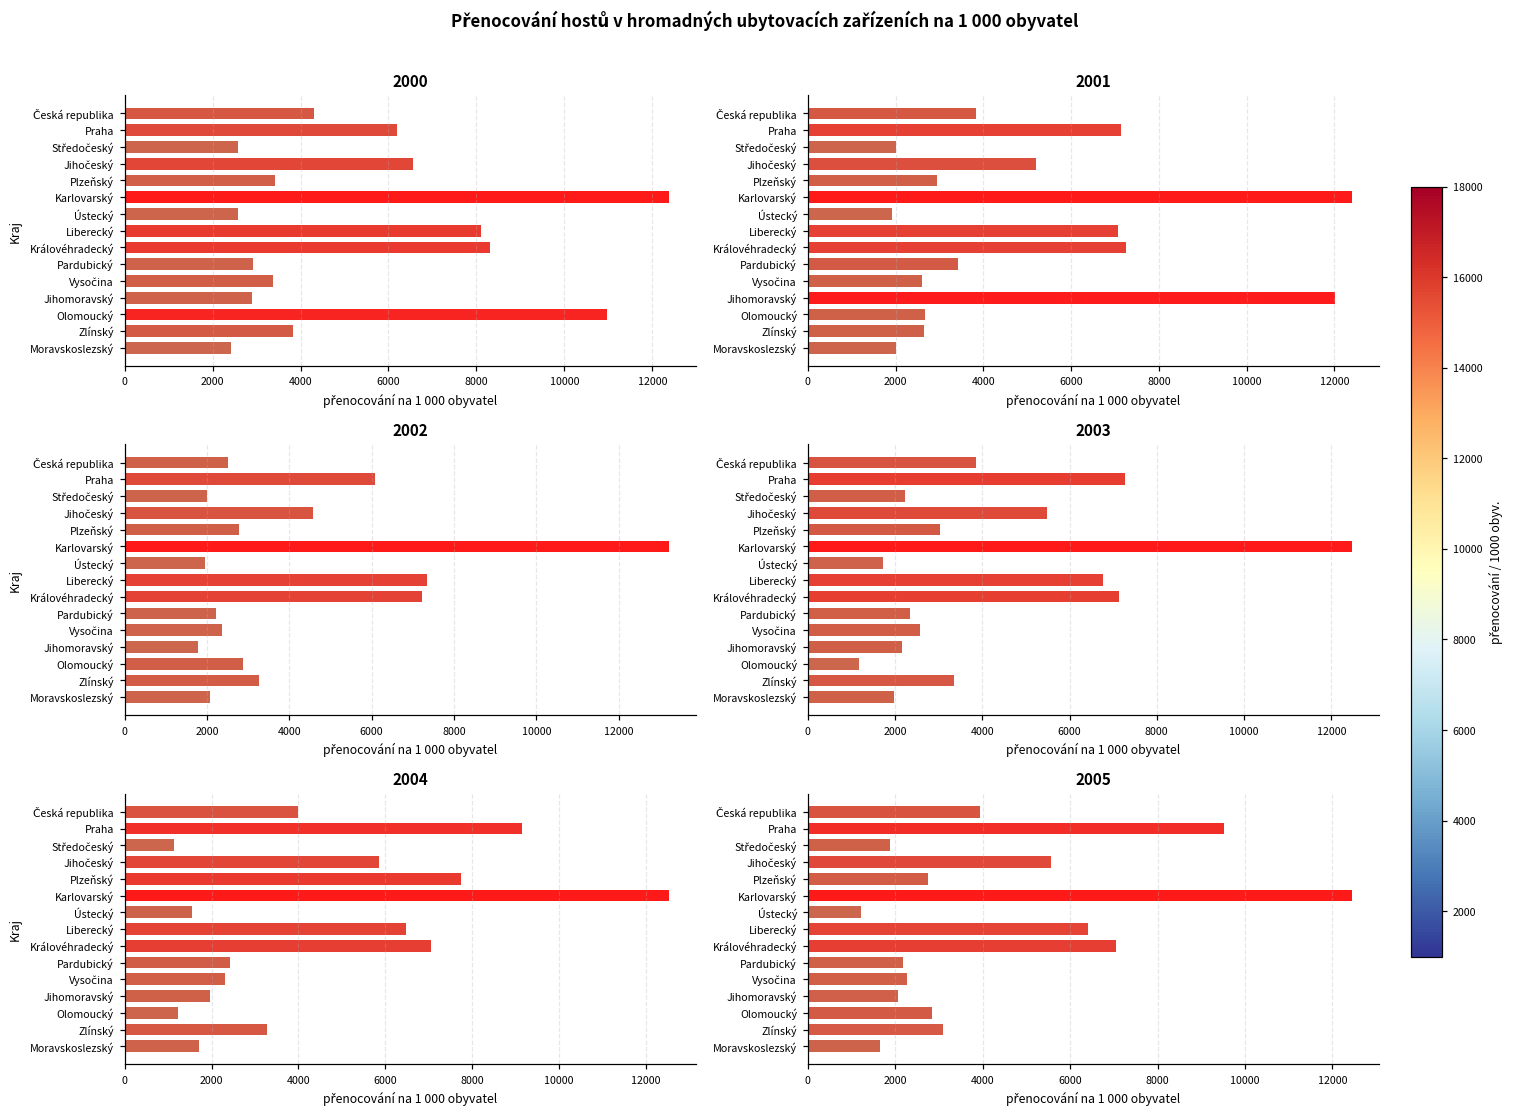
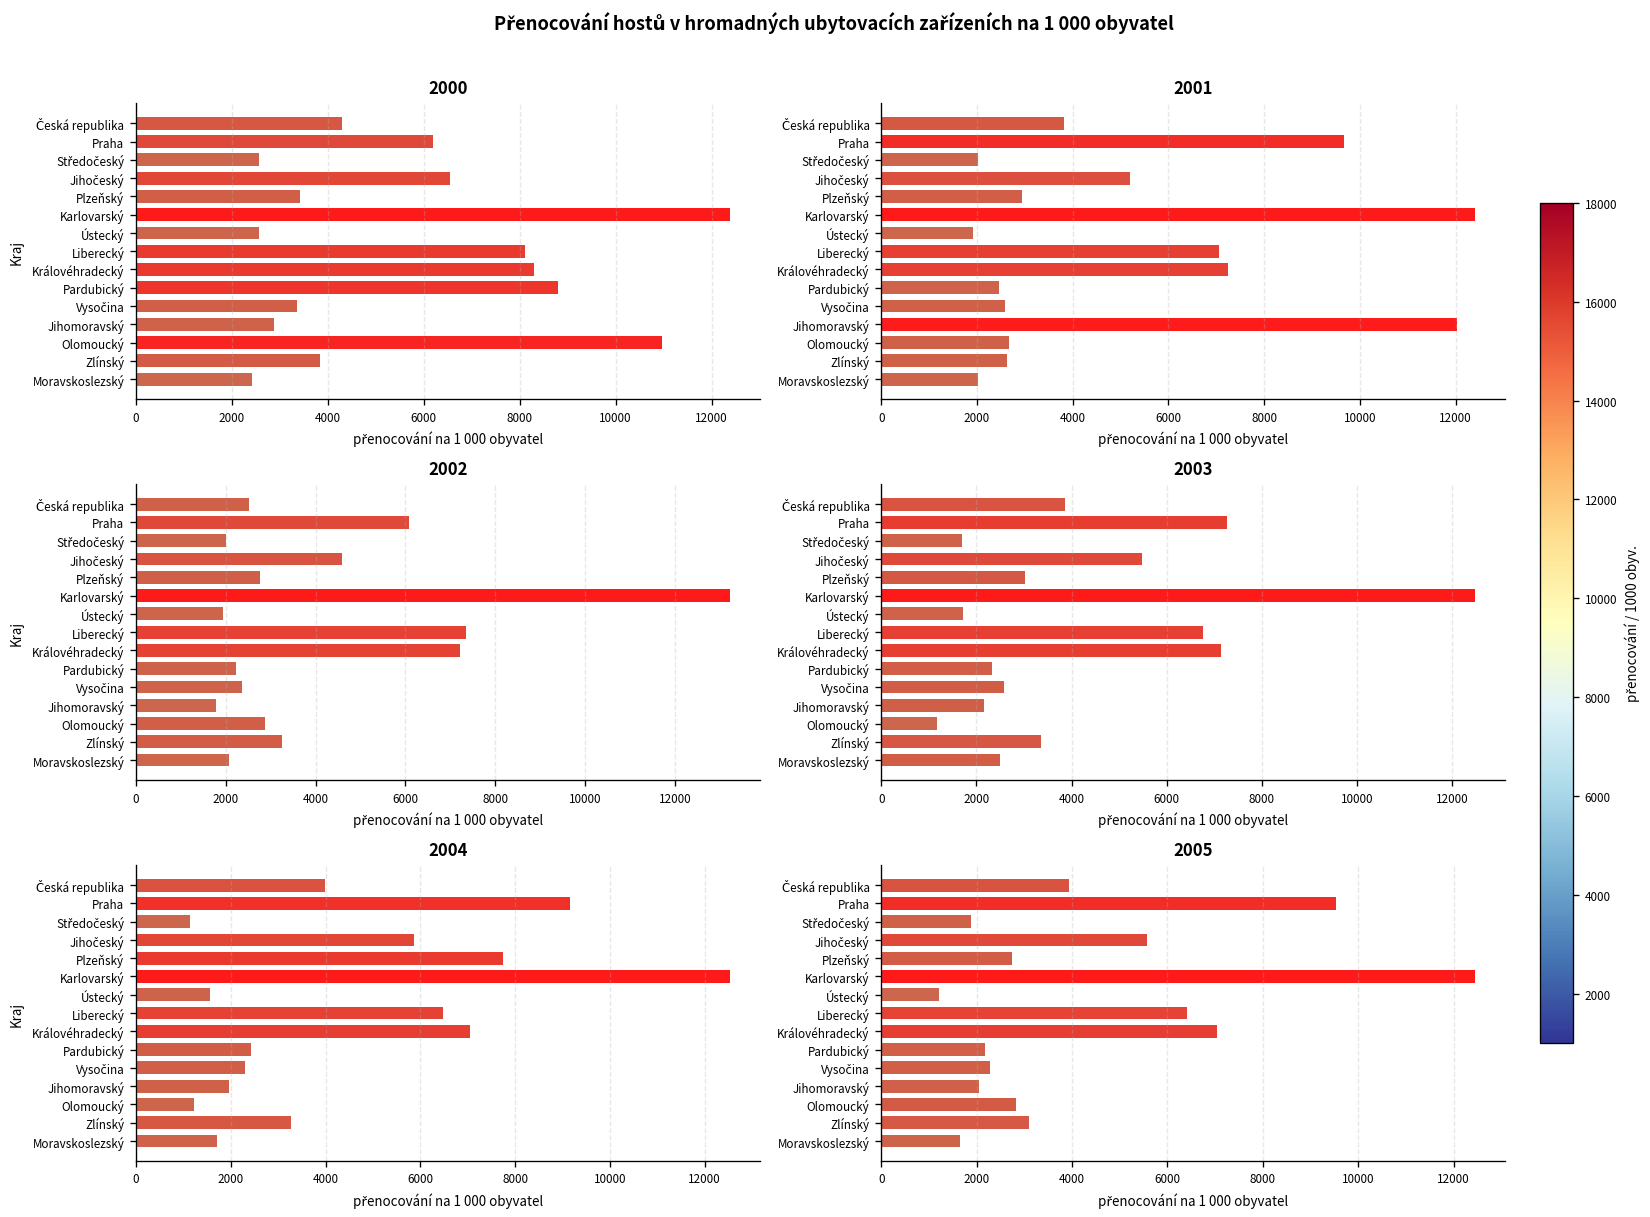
  {
    "2000": {
      "Česká republika": 4300,
      "Praha": 6200,
      "Středočeský": 2600,
      "Jihočeský": 6600,
      "Plzeňský": 3400,
      "Karlovarský": 12400,
      "Ústecký": 2600,
      "Liberecký": 8100,
      "Královéhradecký": 8300,
-     "Pardubický": 2900,
+     "Pardubický": 8800,
      "Vysočina": 3400,
      "Jihomoravský": 2900,
      "Olomoucký": 11000,
      "Zlínský": 3800,
      "Moravskoslezský": 2400
    },
    "2001": {
      "Česká republika": 3800,
-     "Praha": 7100,
+     "Praha": 9700,
      "Středočeský": 2000,
      "Jihočeský": 5200,
      "Plzeňský": 2900,
      "Karlovarský": 12400,
      "Ústecký": 1900,
      "Liberecký": 7100,
      "Královéhradecký": 7200,
-     "Pardubický": 3400,
+     "Pardubický": 2500,
      "Vysočina": 2600,
      "Jihomoravský": 12000,
      "Olomoucký": 2700,
      "Zlínský": 2600,
      "Moravskoslezský": 2000
    },
    "2002": {
      "Česká republika": 2500,
      "Praha": 6100,
      "Středočeský": 2000,
      "Jihočeský": 4600,
      "Plzeňský": 2800,
      "Karlovarský": 13200,
      "Ústecký": 1900,
      "Liberecký": 7400,
      "Královéhradecký": 7200,
      "Pardubický": 2200,
      "Vysočina": 2400,
      "Jihomoravský": 1800,
      "Olomoucký": 2900,
      "Zlínský": 3300,
      "Moravskoslezský": 2100
    },
    "2003": {
      "Česká republika": 3900,
      "Praha": 7300,
-     "Středočeský": 2200,
+     "Středočeský": 1700,
      "Jihočeský": 5500,
      "Plzeňský": 3000,
      "Karlovarský": 12500,
      "Ústecký": 1700,
      "Liberecký": 6800,
      "Královéhradecký": 7100,
      "Pardubický": 2300,
      "Vysočina": 2600,
      "Jihomoravský": 2200,
      "Olomoucký": 1200,
      "Zlínský": 3300,
-     "Moravskoslezský": 2000
+     "Moravskoslezský": 2500
    },
    "2004": {
      "Česká republika": 4000,
      "Praha": 9200,
      "Středočeský": 1100,
      "Jihočeský": 5900,
      "Plzeňský": 7700,
      "Karlovarský": 12500,
      "Ústecký": 1600,
      "Liberecký": 6500,
      "Královéhradecký": 7000,
      "Pardubický": 2400,
      "Vysočina": 2300,
      "Jihomoravský": 2000,
      "Olomoucký": 1200,
      "Zlínský": 3300,
      "Moravskoslezský": 1700
    },
    "2005": {
      "Česká republika": 3900,
      "Praha": 9500,
      "Středočeský": 1900,
      "Jihočeský": 5600,
      "Plzeňský": 2800,
      "Karlovarský": 12500,
      "Ústecký": 1200,
      "Liberecký": 6400,
      "Královéhradecký": 7000,
      "Pardubický": 2200,
      "Vysočina": 2300,
      "Jihomoravský": 2100,
      "Olomoucký": 2800,
      "Zlínský": 3100,
      "Moravskoslezský": 1600
    }
  }
